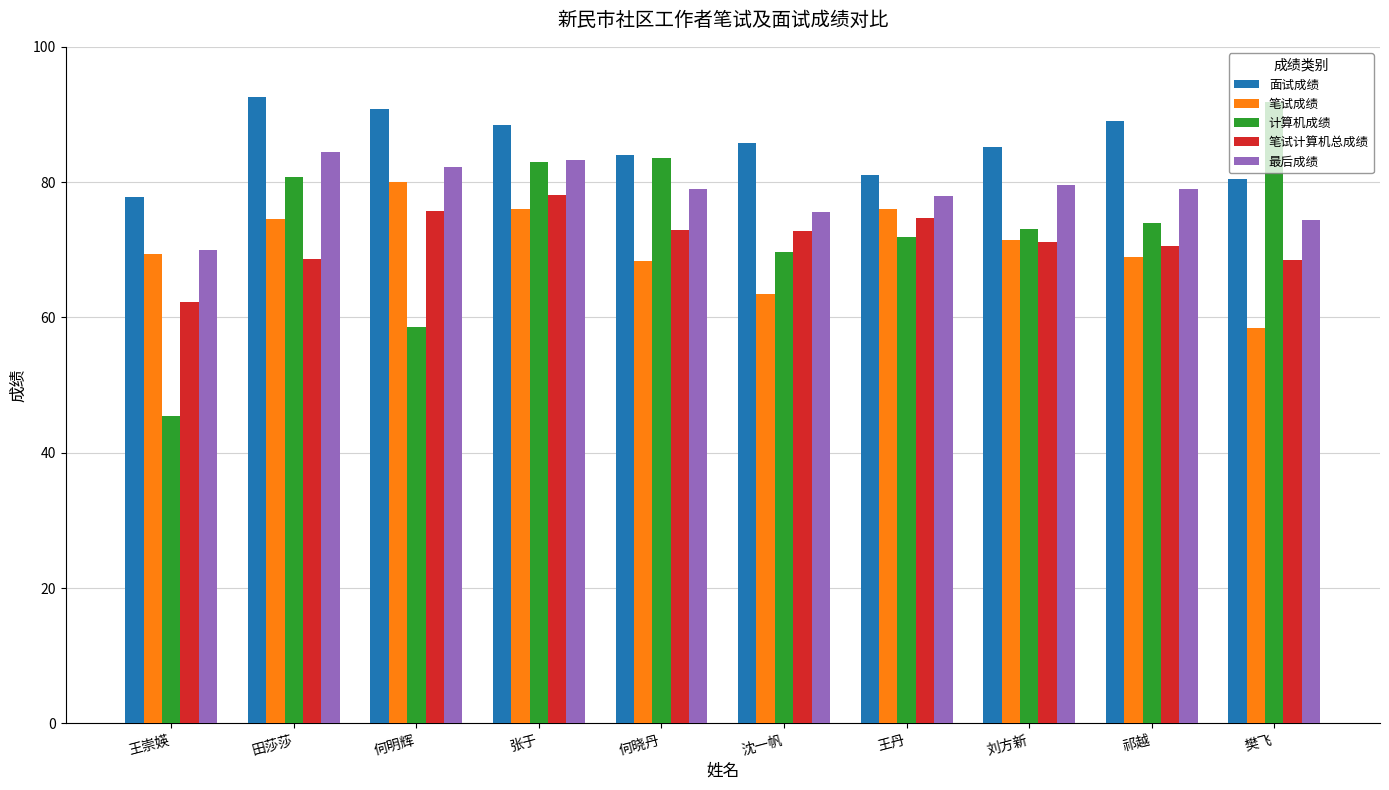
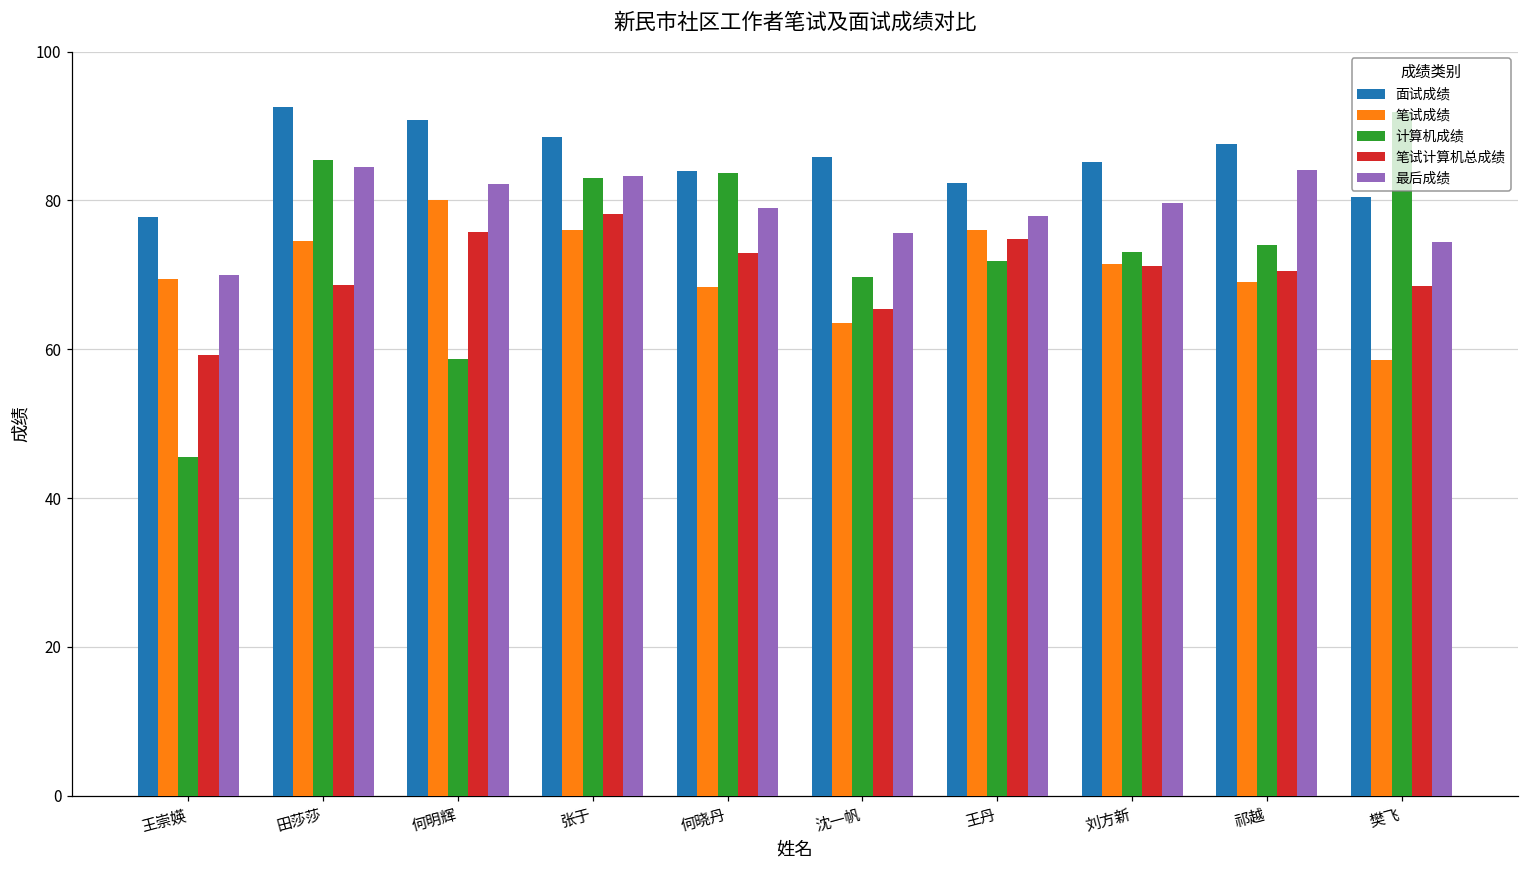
  {
    "面试成绩": {
      "王崇媖": 78,
      "田莎莎": 93,
      "何明辉": 91,
      "张于": 89,
      "何晓丹": 84,
      "沈一帆": 86,
-     "王丹": 81,
+     "王丹": 82,
      "刘方新": 85,
-     "祁越": 89,
+     "祁越": 88,
      "樊飞": 80
    },
    "笔试成绩": {
      "王崇媖": 69,
      "田莎莎": 75,
      "何明辉": 80,
      "张于": 76,
      "何晓丹": 68,
      "沈一帆": 64,
      "王丹": 76,
      "刘方新": 72,
      "祁越": 69,
      "樊飞": 59
    },
    "计算机成绩": {
      "王崇媖": 46,
-     "田莎莎": 81,
+     "田莎莎": 85,
      "何明辉": 59,
      "张于": 83,
      "何晓丹": 84,
      "沈一帆": 70,
      "王丹": 72,
      "刘方新": 73,
      "祁越": 74
    },
    "笔试计算机总成绩": {
-     "王崇媖": 62,
+     "王崇媖": 59,
      "田莎莎": 69,
      "何明辉": 76,
      "张于": 78,
      "何晓丹": 73,
-     "沈一帆": 73,
+     "沈一帆": 65,
      "王丹": 75,
      "刘方新": 71,
      "祁越": 70,
      "樊飞": 69
    },
    "最后成绩": {
      "王崇媖": 70,
      "田莎莎": 85,
      "何明辉": 82,
      "张于": 83,
      "何晓丹": 79,
      "沈一帆": 76,
      "王丹": 78,
      "刘方新": 80,
-     "祁越": 79,
+     "祁越": 84,
      "樊飞": 74
    }
  }
